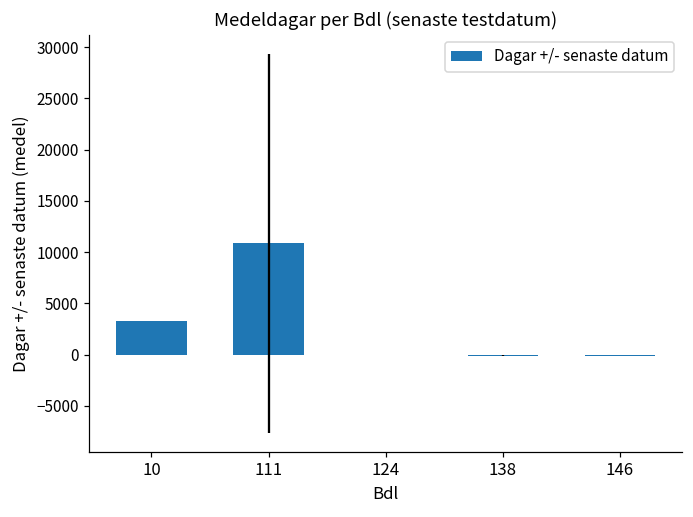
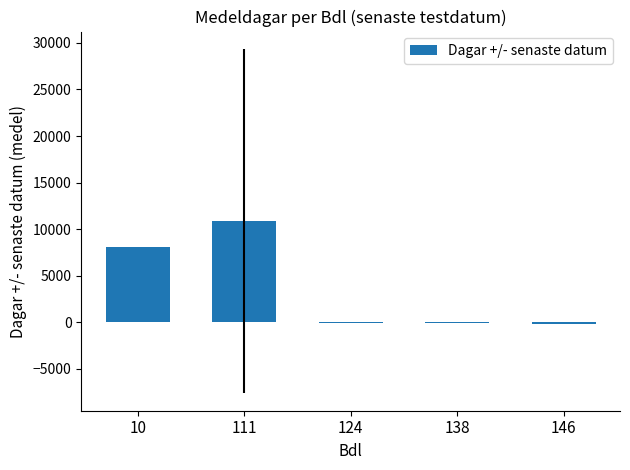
  {
-   "10": 3000,
+   "10": 8000,
    "111": 11000
  }
